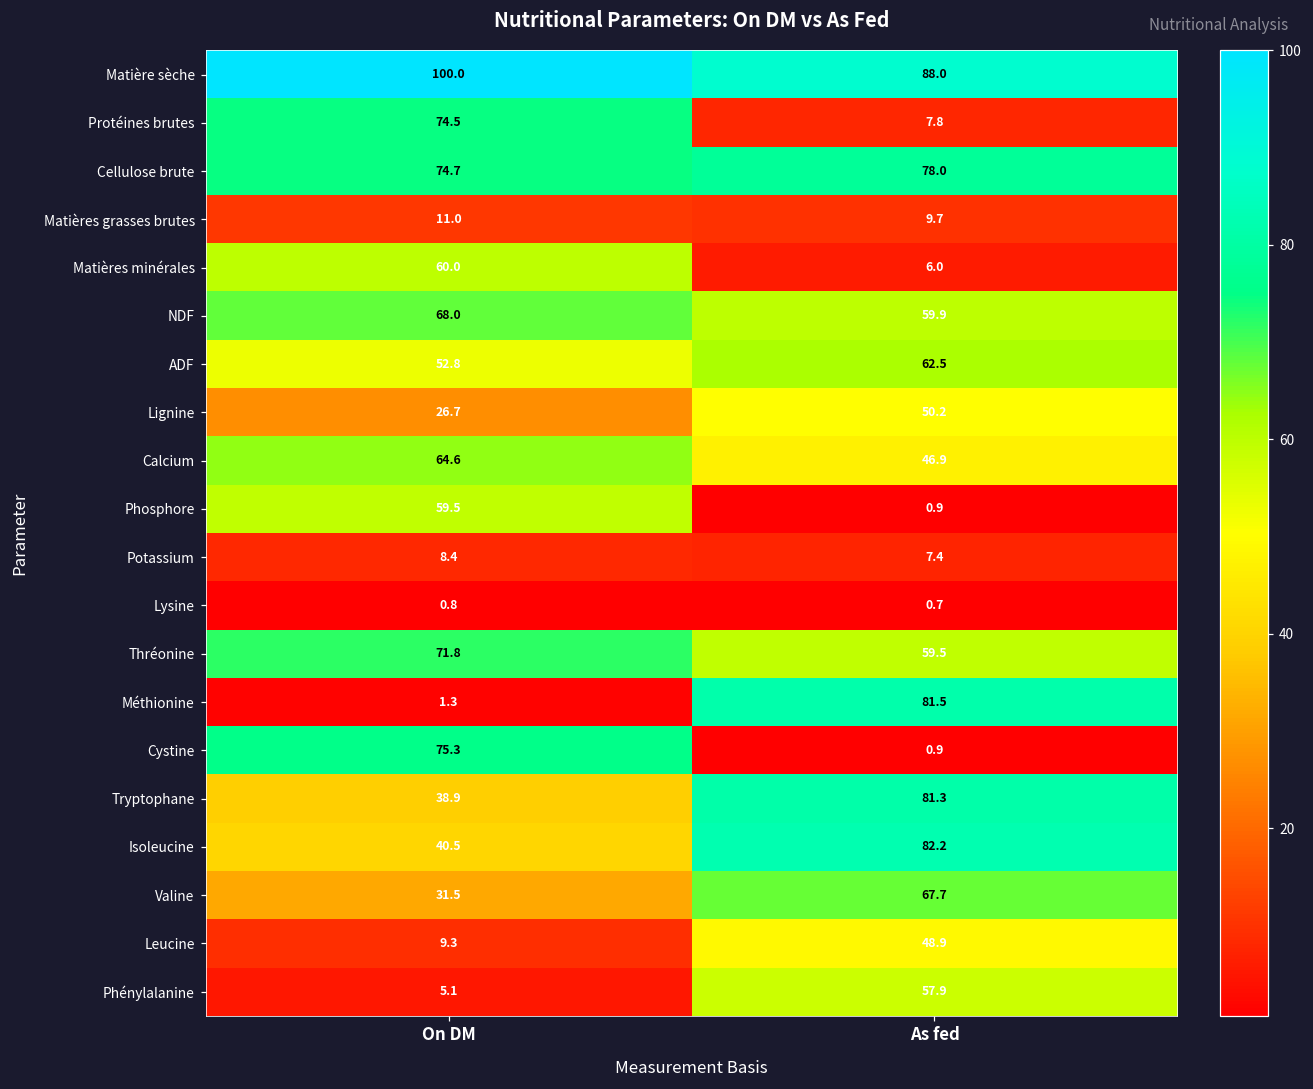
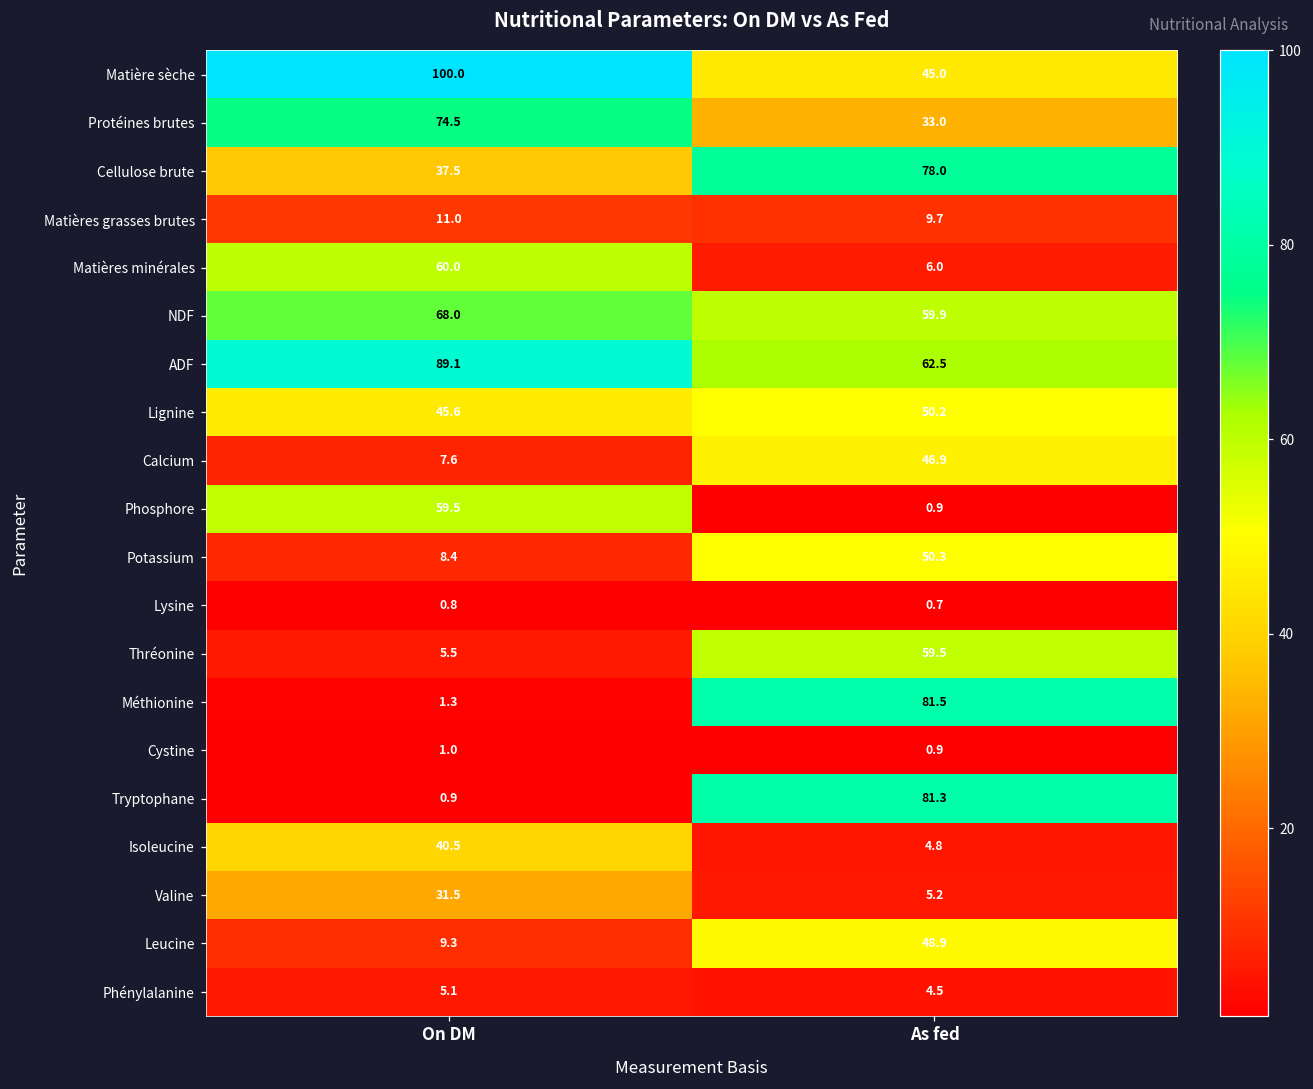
  {
    "Matière sèche": {
      "On DM": 100.0,
-     "As fed": 88.0
+     "As fed": 45.0
    },
    "Protéines brutes": {
      "On DM": 74.5,
-     "As fed": 7.8
+     "As fed": 33.0
    },
    "Cellulose brute": {
-     "On DM": 74.7,
+     "On DM": 37.5,
      "As fed": 78.0
    },
    "Matières grasses brutes": {
      "On DM": 11.0,
      "As fed": 9.7
    },
    "Matières minérales": {
      "On DM": 60.0,
      "As fed": 6.0
    },
    "NDF": {
      "On DM": 68.0,
      "As fed": 59.9
    },
    "ADF": {
-     "On DM": 52.8,
+     "On DM": 89.1,
      "As fed": 62.5
    },
    "Lignine": {
-     "On DM": 26.7,
+     "On DM": 45.6,
      "As fed": 50.2
    },
    "Calcium": {
-     "On DM": 64.6,
+     "On DM": 7.6,
      "As fed": 46.9
    },
    "Phosphore": {
      "On DM": 59.5,
      "As fed": 0.9
    },
    "Potassium": {
      "On DM": 8.4,
-     "As fed": 7.4
+     "As fed": 50.3
    },
    "Lysine": {
      "On DM": 0.8,
      "As fed": 0.7
    },
    "Thréonine": {
-     "On DM": 71.8,
+     "On DM": 5.5,
      "As fed": 59.5
    },
    "Méthionine": {
      "On DM": 1.3,
      "As fed": 81.5
    },
    "Cystine": {
-     "On DM": 75.3,
+     "On DM": 1.0,
      "As fed": 0.9
    },
    "Tryptophane": {
-     "On DM": 38.9,
+     "On DM": 0.9,
      "As fed": 81.3
    },
    "Isoleucine": {
      "On DM": 40.5,
-     "As fed": 82.2
+     "As fed": 4.8
    },
    "Valine": {
      "On DM": 31.5,
-     "As fed": 67.7
+     "As fed": 5.2
    },
    "Leucine": {
      "On DM": 9.3,
      "As fed": 48.9
    },
    "Phénylalanine": {
      "On DM": 5.1,
-     "As fed": 57.9
+     "As fed": 4.5
    }
  }
